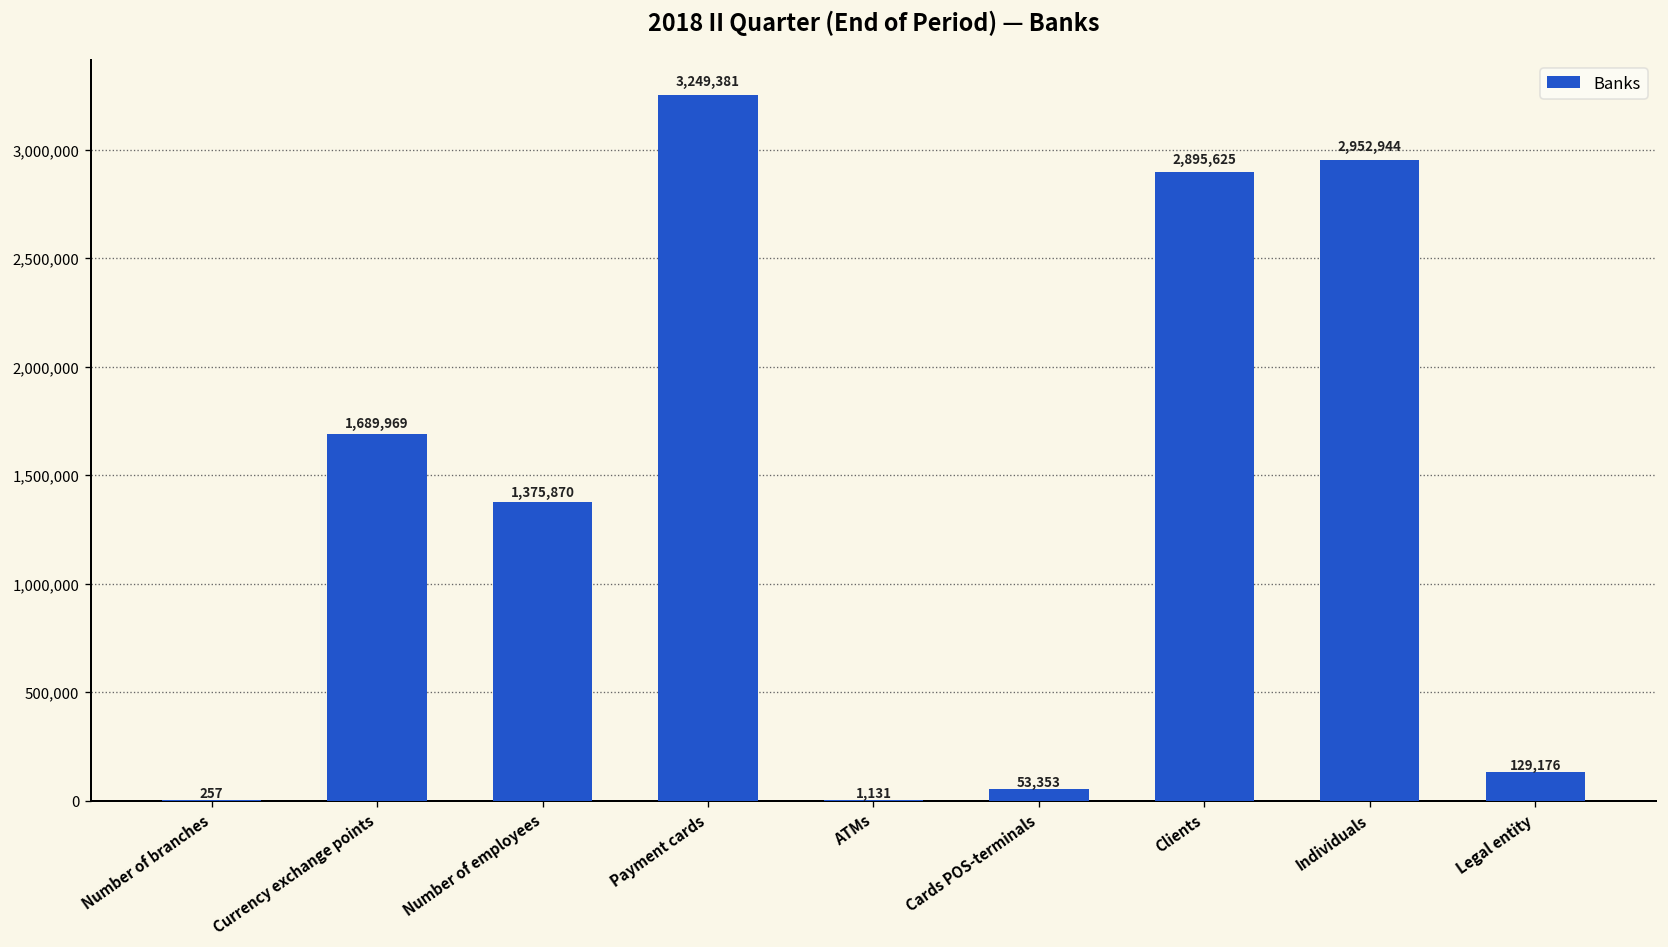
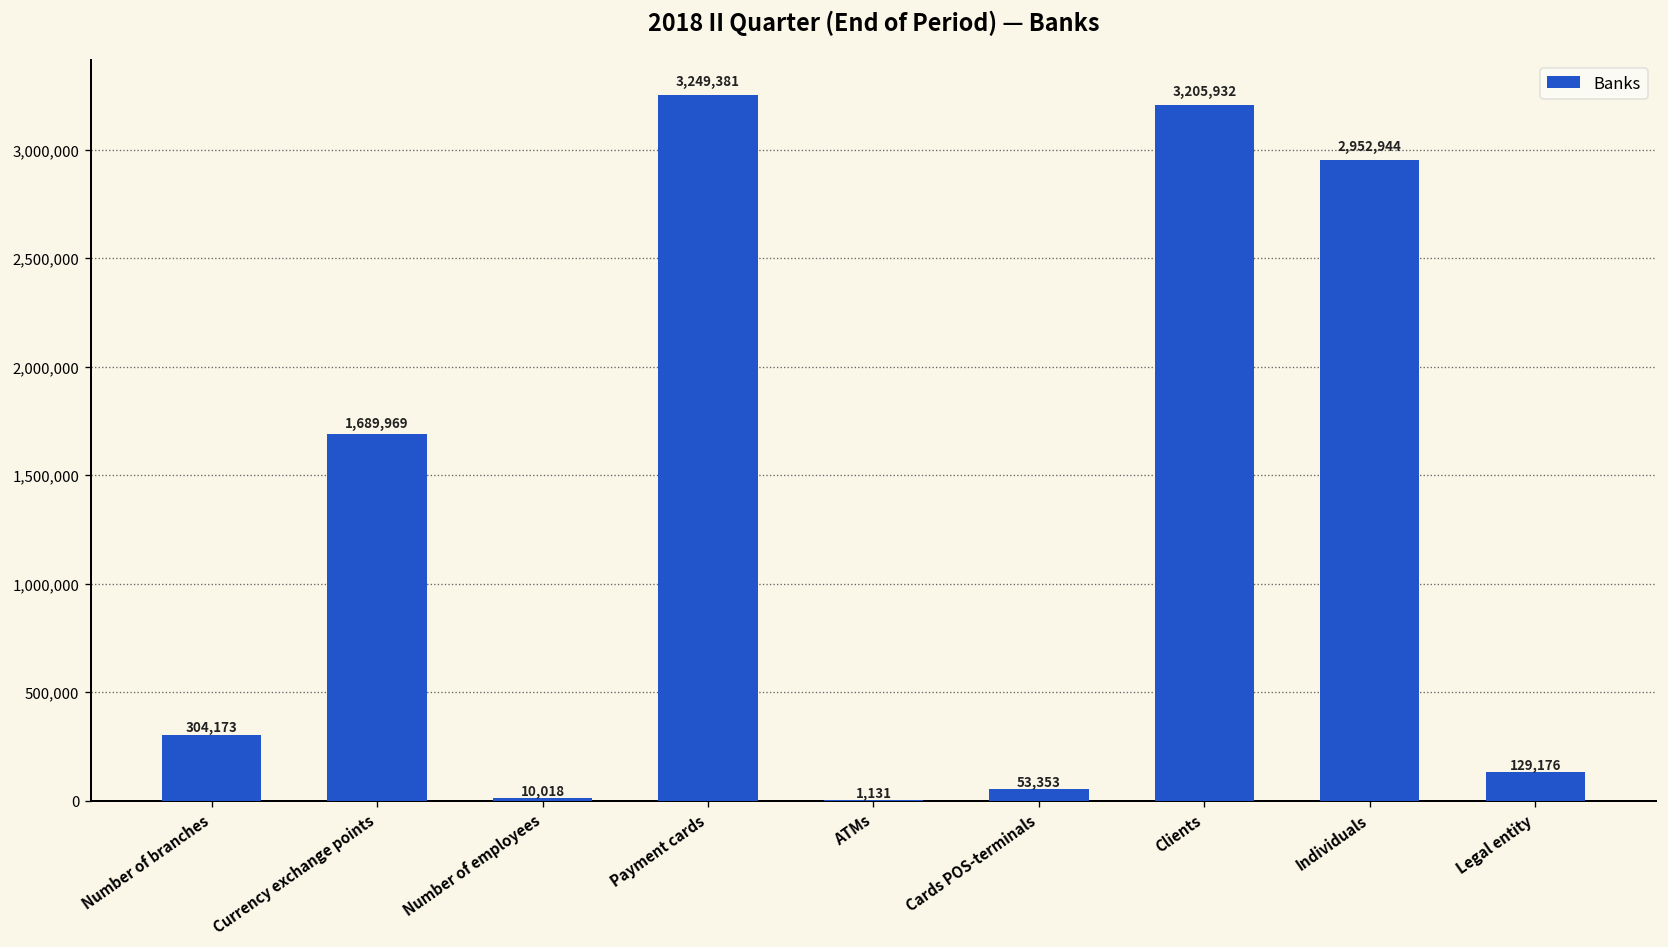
  {
-   "Number of branches": "257",
+   "Number of branches": "304,173",
    "Currency exchange points": "1,689,969",
-   "Number of employees": "1,375,870",
+   "Number of employees": "10,018",
    "Payment cards": "3,249,381",
    "ATMs": "1,131",
    "Cards POS-terminals": "53,353",
-   "Clients": "2,895,625",
+   "Clients": "3,205,932",
    "Individuals": "2,952,944",
    "Legal entity": "129,176"
  }
